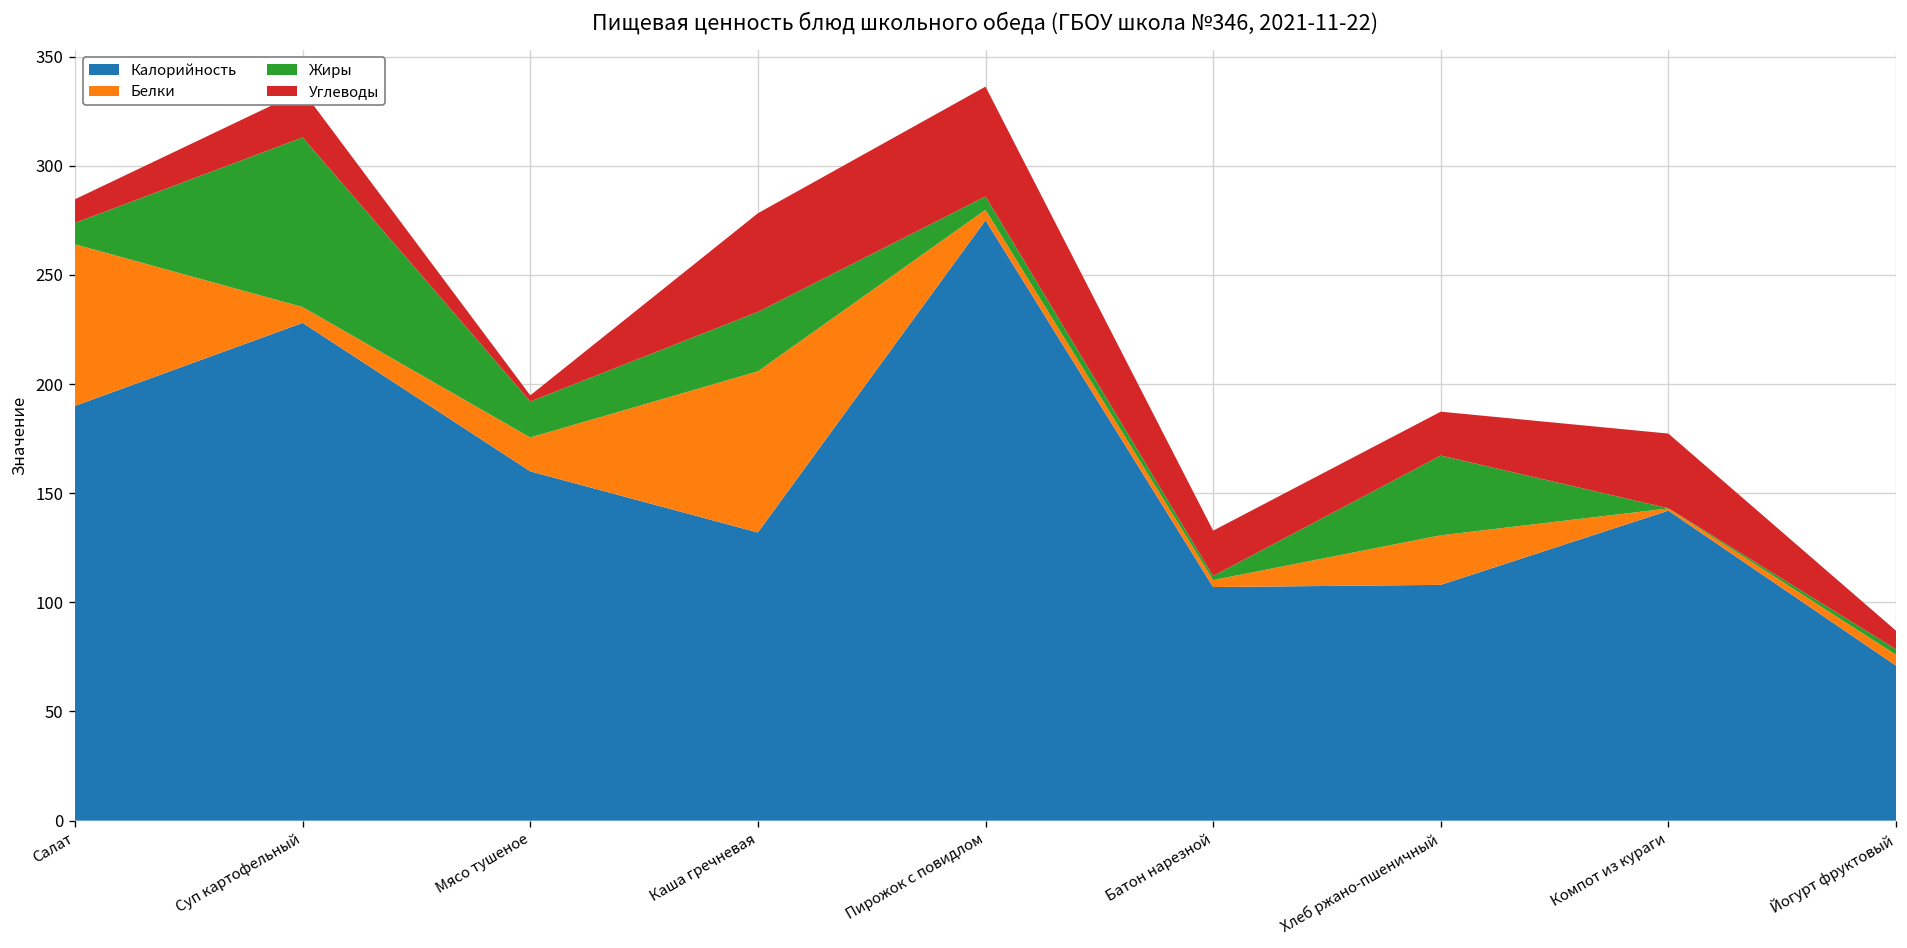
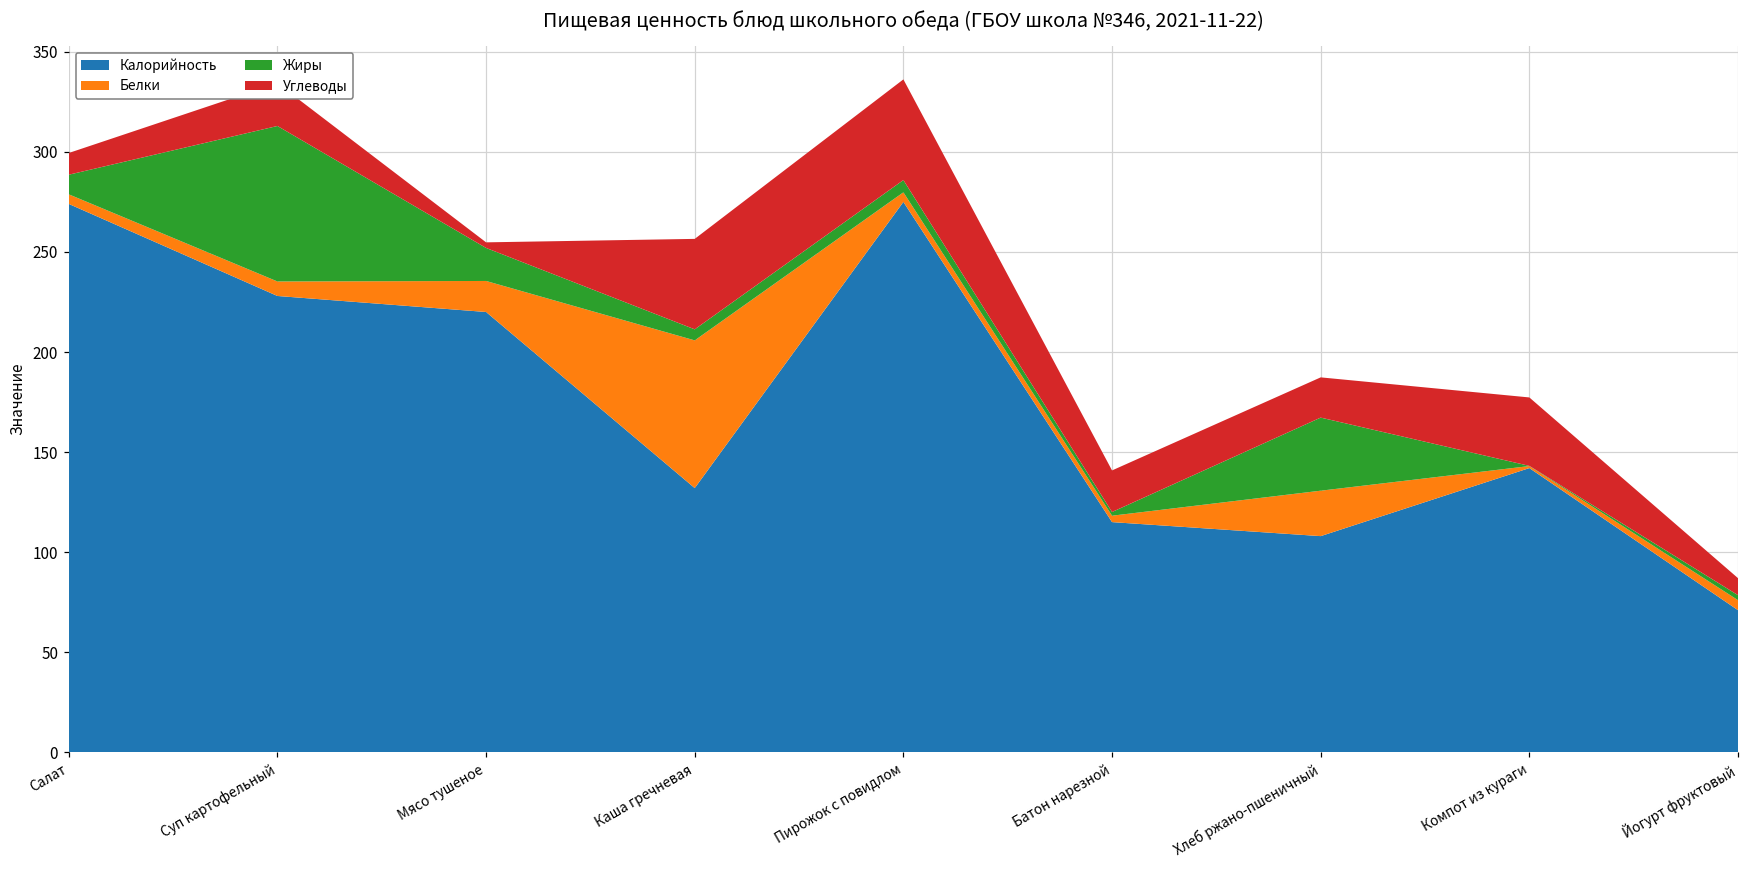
  {
    "Калорийность": {
-     "Салат": 190,
-     "Мясо тушеное": 160,
-     "Батон нарезной": 107
+     "Салат": 274,
+     "Мясо тушеное": 220,
+     "Батон нарезной": 115
    },
    "Белки": {
-     "Салат": 74
+     "Салат": 5
    },
    "Жиры": {
-     "Каша гречневая": 27
+     "Каша гречневая": 6
    },
    "Углеводы": {
      "Салат": 11,
      "Мясо тушеное": 3,
      "Каша гречневая": 45,
      "Пирожок с повидлом": 50,
      "Батон нарезной": 21,
      "Хлеб ржано-пшеничный": 20,
      "Компот из кураги": 34,
      "Йогурт фруктовый": 9
    }
  }
